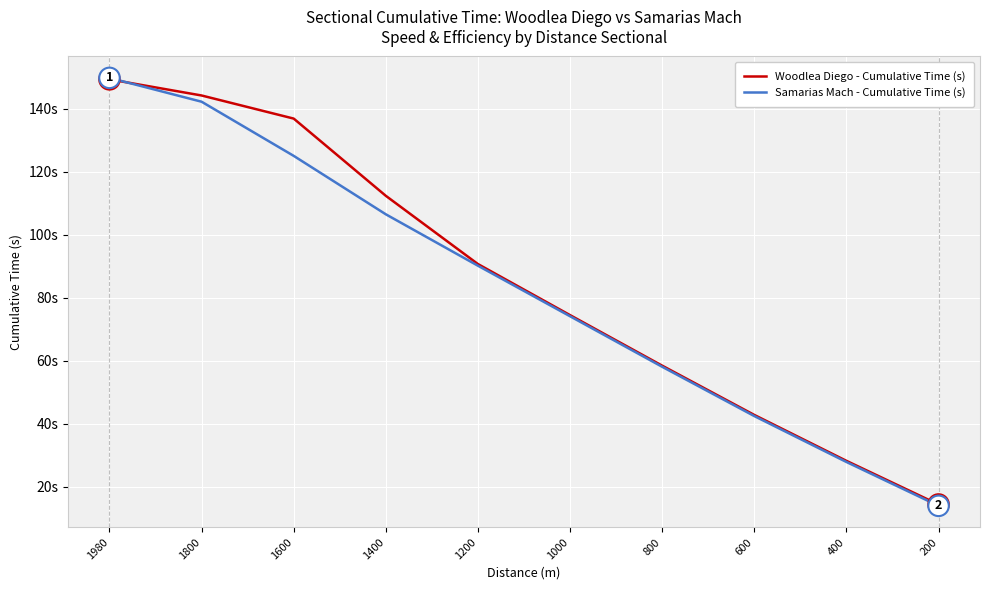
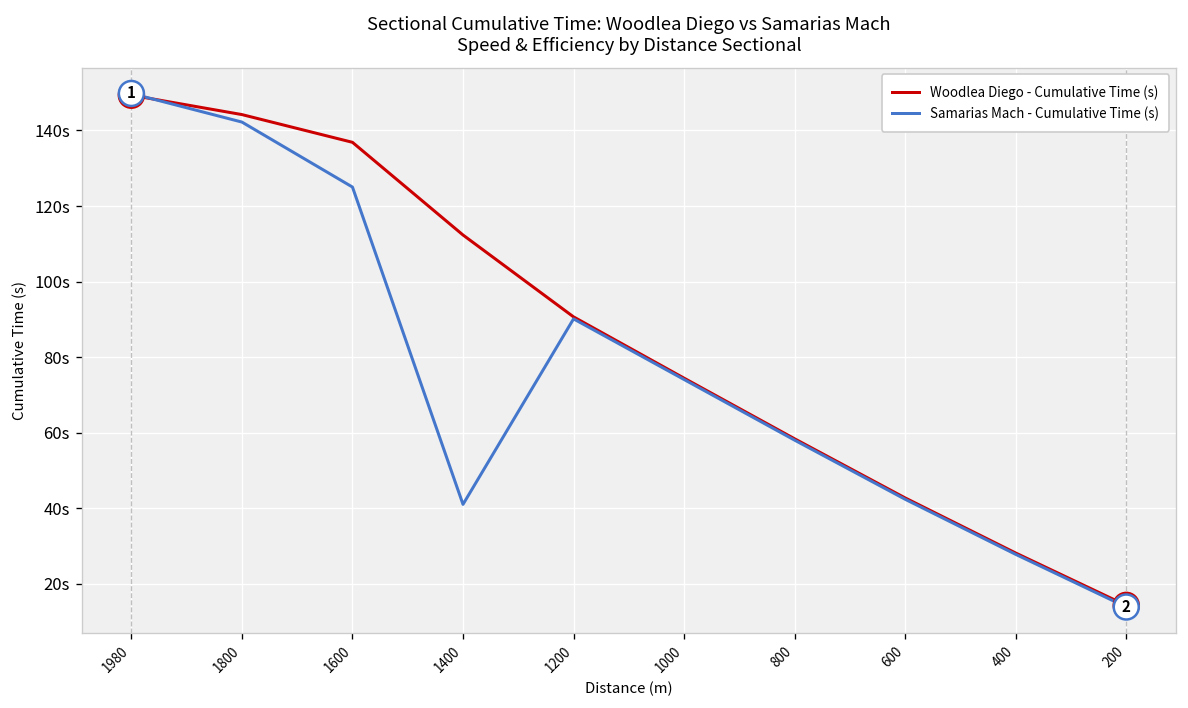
  {
    "Woodlea Diego - Cumulative Time (s)": {
      "1800": "144s",
      "1600": "137s",
      "1400": "112s"
    },
    "Samarias Mach - Cumulative Time (s)": {
      "1800": "142s",
      "1600": "125s",
-     "1400": "106s"
+     "1400": "41s"
    }
  }
